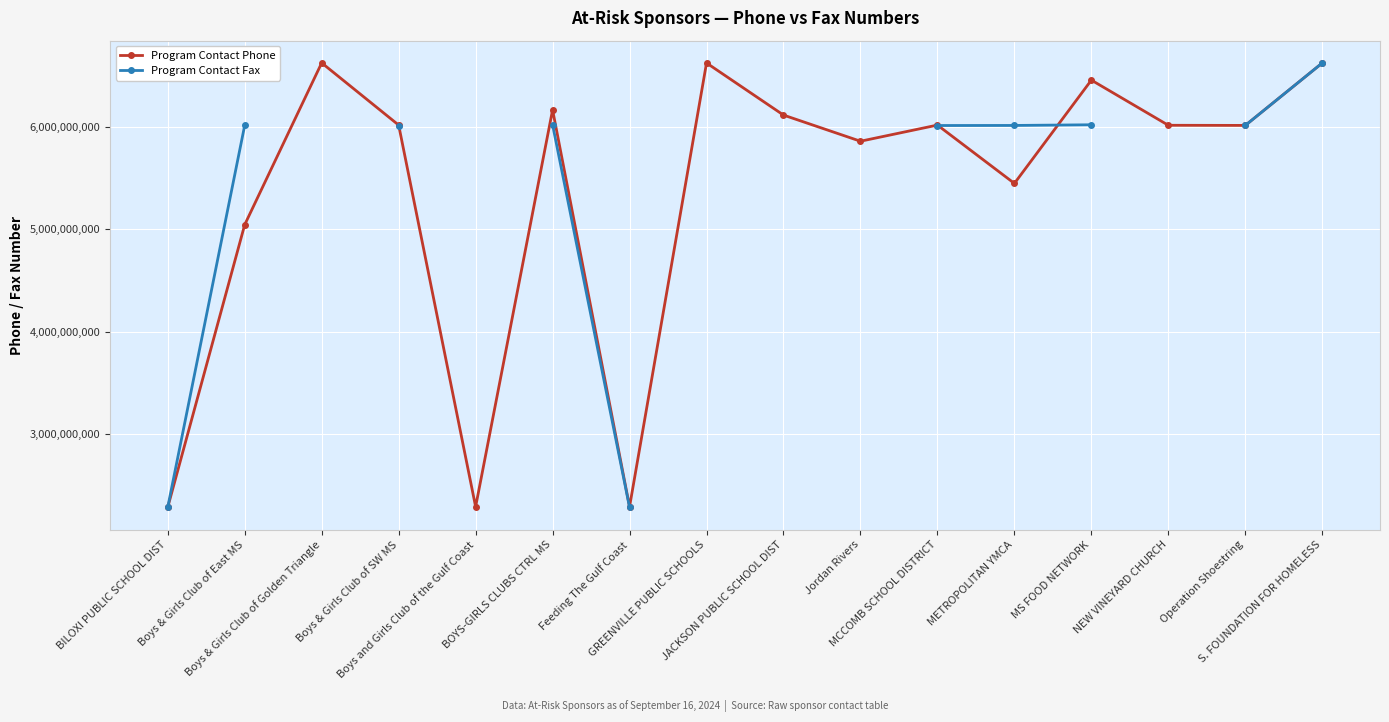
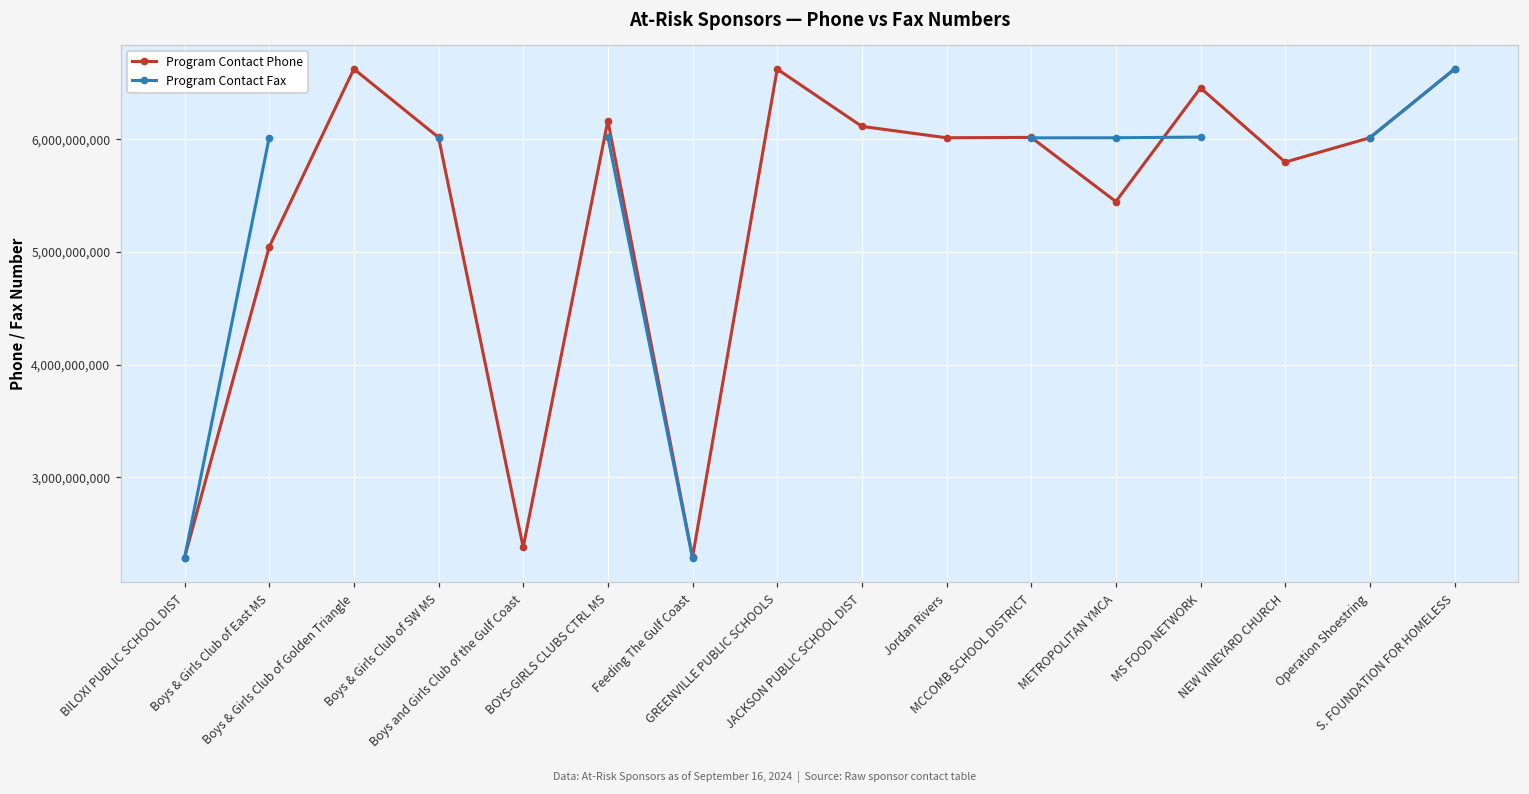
  {
    "Program Contact Phone": {
      "Boys & Girls Club of East MS": "5,040,000,000",
      "Boys & Girls Club of Golden Triangle": "6,620,000,000",
-     "Boys and Girls Club of the Gulf Coast": "2,290,000,000",
+     "Boys and Girls Club of the Gulf Coast": "2,380,000,000",
      "BOYS-GIRLS CLUBS CTRL MS": "6,170,000,000",
      "GREENVILLE PUBLIC SCHOOLS": "6,620,000,000",
      "JACKSON PUBLIC SCHOOL DIST": "6,110,000,000",
-     "Jordan Rivers": "5,860,000,000",
+     "Jordan Rivers": "6,010,000,000",
      "METROPOLITAN YMCA": "5,450,000,000",
      "MS FOOD NETWORK": "6,460,000,000",
-     "NEW VINEYARD CHURCH": "6,010,000,000"
+     "NEW VINEYARD CHURCH": "5,800,000,000"
    },
    "Program Contact Fax": {
      "Boys & Girls Club of East MS": "6,010,000,000",
      "BOYS-GIRLS CLUBS CTRL MS": "6,020,000,000",
      "METROPOLITAN YMCA": "6,010,000,000",
      "MS FOOD NETWORK": "6,020,000,000"
    }
  }
